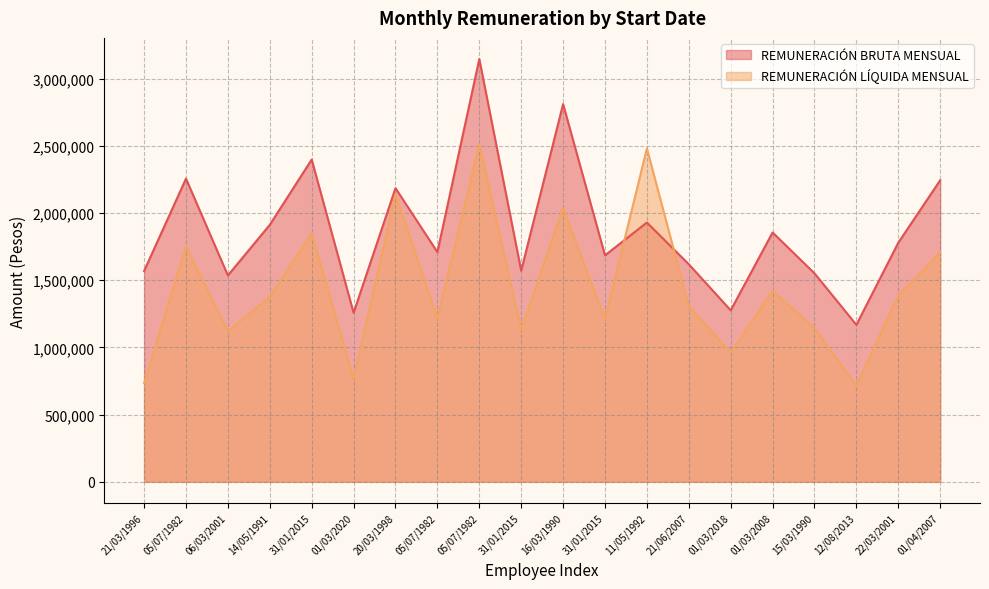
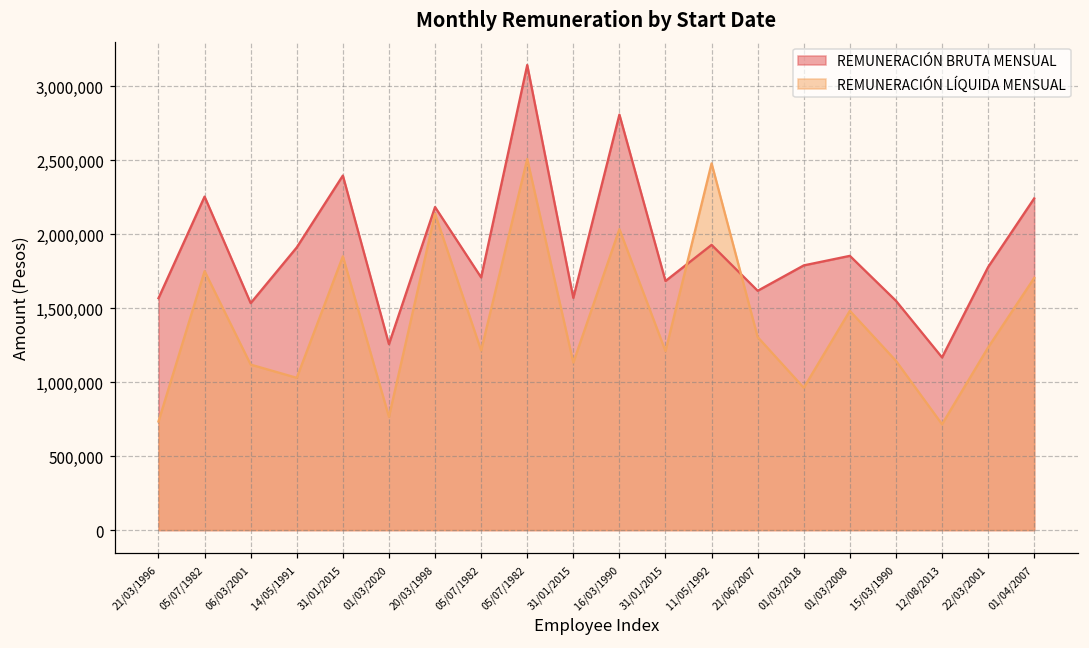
  {
    "REMUNERACIÓN BRUTA MENSUAL": {
      "21/03/1996": "1,570,000",
      "06/03/2001": "1,530,000",
      "14/05/1991": "1,910,000",
      "01/03/2020": "1,260,000",
      "20/03/1998": "2,180,000",
      "16/03/1990": "2,810,000",
      "11/05/1992": "1,930,000",
      "21/06/2007": "1,620,000",
-     "01/03/2018": "1,280,000",
+     "01/03/2018": "1,790,000",
      "01/03/2008": "1,850,000",
      "15/03/1990": "1,550,000",
      "12/08/2013": "1,170,000",
      "22/03/2001": "1,780,000",
      "01/04/2007": "2,240,000"
    },
    "REMUNERACIÓN LÍQUIDA MENSUAL": {
      "21/03/1996": "730,000",
      "06/03/2001": "1,120,000",
-     "14/05/1991": "1,380,000",
+     "14/05/1991": "1,030,000",
      "01/03/2020": "770,000",
      "20/03/1998": "2,140,000",
      "16/03/1990": "2,040,000",
      "11/05/1992": "2,480,000",
      "21/06/2007": "1,310,000",
      "01/03/2018": "960,000",
-     "01/03/2008": "1,420,000",
+     "01/03/2008": "1,480,000",
      "15/03/1990": "1,140,000",
      "12/08/2013": "720,000",
-     "22/03/2001": "1,390,000",
+     "22/03/2001": "1,240,000",
      "01/04/2007": "1,710,000"
    }
  }
